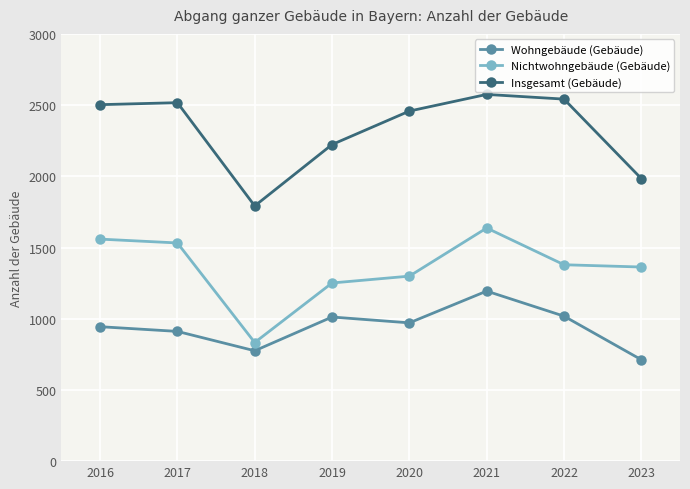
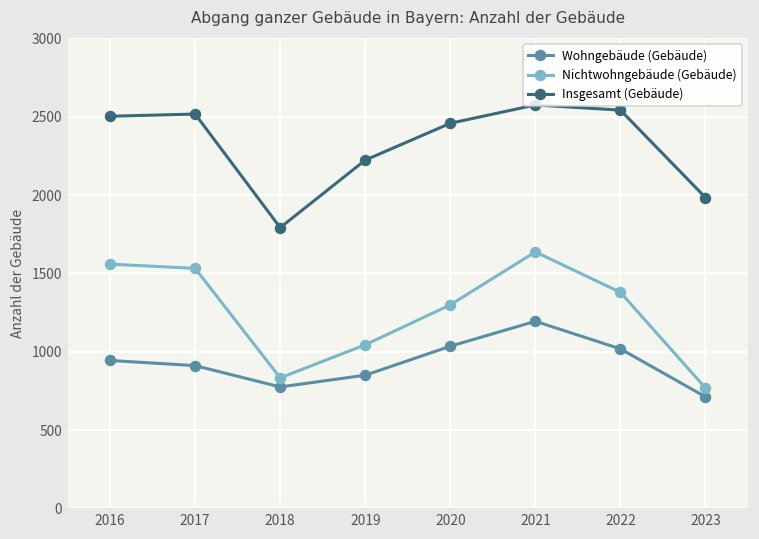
  {
    "Wohngebäude (Gebäude)": {
      "2016": 940,
      "2017": 910,
      "2018": 780,
-     "2019": 1010,
-     "2020": 970,
+     "2019": 850,
+     "2020": 1040,
      "2021": 1190,
      "2022": 1020,
      "2023": 710
    },
    "Nichtwohngebäude (Gebäude)": {
      "2016": 1560,
      "2017": 1530,
      "2018": 830,
-     "2019": 1250,
+     "2019": 1040,
      "2020": 1300,
      "2021": 1640,
      "2022": 1380,
-     "2023": 1360
+     "2023": 770
    },
    "Insgesamt (Gebäude)": {
      "2016": 2500,
      "2017": 2520,
      "2018": 1790,
      "2019": 2220,
      "2020": 2460,
      "2021": 2580,
      "2022": 2540,
      "2023": 1980
    }
  }
